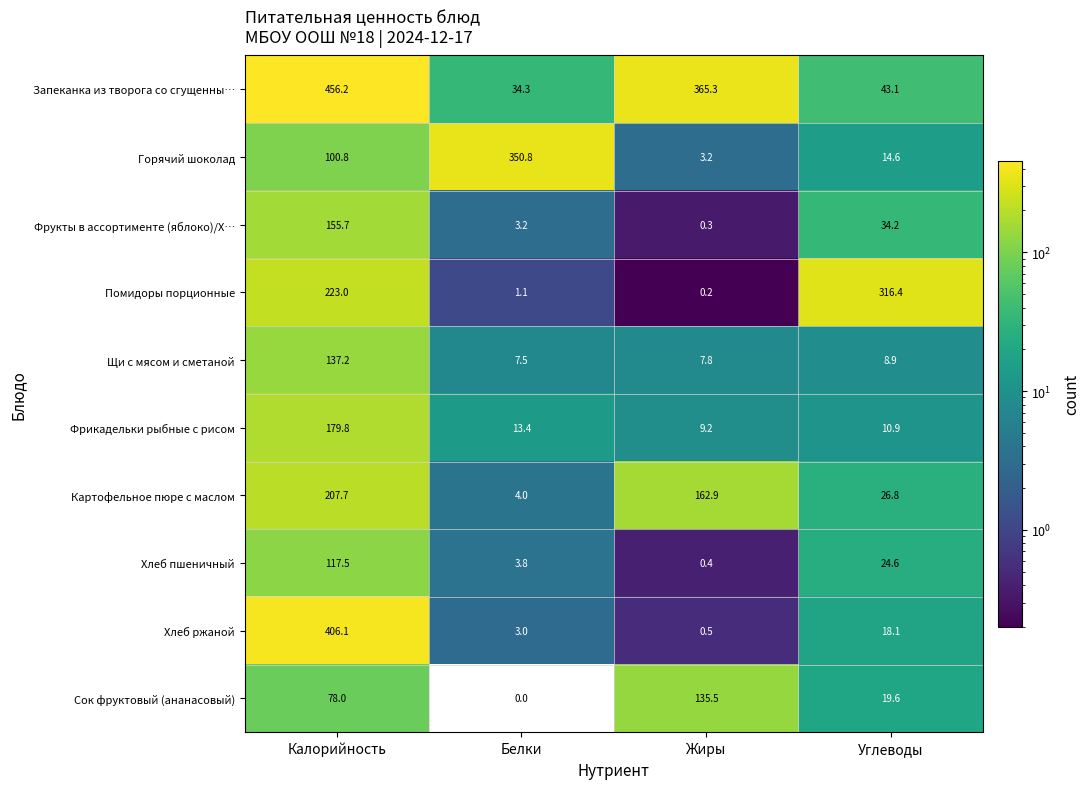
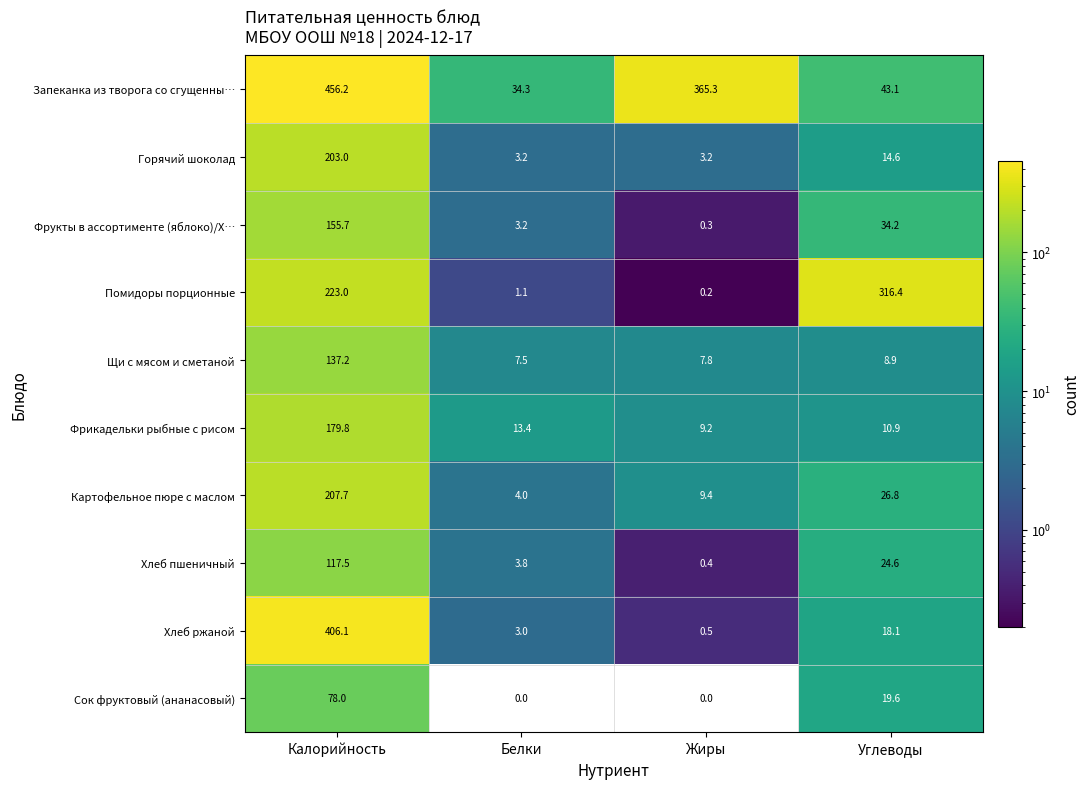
  {
    "Запеканка из творога со сгущенны…": {
      "Калорийность": 456.2,
      "Белки": 34.3,
      "Жиры": 365.3,
      "Углеводы": 43.1
    },
    "Горячий шоколад": {
-     "Калорийность": 100.8,
-     "Белки": 350.8,
+     "Калорийность": 203.0,
+     "Белки": 3.2,
      "Жиры": 3.2,
      "Углеводы": 14.6
    },
    "Фрукты в ассортименте (яблоко)/Х…": {
      "Калорийность": 155.7,
      "Белки": 3.2,
      "Жиры": 0.3,
      "Углеводы": 34.2
    },
    "Помидоры порционные": {
      "Калорийность": 223.0,
      "Белки": 1.1,
      "Жиры": 0.2,
      "Углеводы": 316.4
    },
    "Щи с мясом и сметаной": {
      "Калорийность": 137.2,
      "Белки": 7.5,
      "Жиры": 7.8,
      "Углеводы": 8.9
    },
    "Фрикадельки рыбные с рисом": {
      "Калорийность": 179.8,
      "Белки": 13.4,
      "Жиры": 9.2,
      "Углеводы": 10.9
    },
    "Картофельное пюре с маслом": {
      "Калорийность": 207.7,
      "Белки": 4.0,
-     "Жиры": 162.9,
+     "Жиры": 9.4,
      "Углеводы": 26.8
    },
    "Хлеб пшеничный": {
      "Калорийность": 117.5,
      "Белки": 3.8,
      "Жиры": 0.4,
      "Углеводы": 24.6
    },
    "Хлеб ржаной": {
      "Калорийность": 406.1,
      "Белки": 3.0,
      "Жиры": 0.5,
      "Углеводы": 18.1
    },
    "Сок фруктовый (ананасовый)": {
      "Калорийность": 78.0,
      "Белки": 0.0,
-     "Жиры": 135.5,
+     "Жиры": 0.0,
      "Углеводы": 19.6
    }
  }
